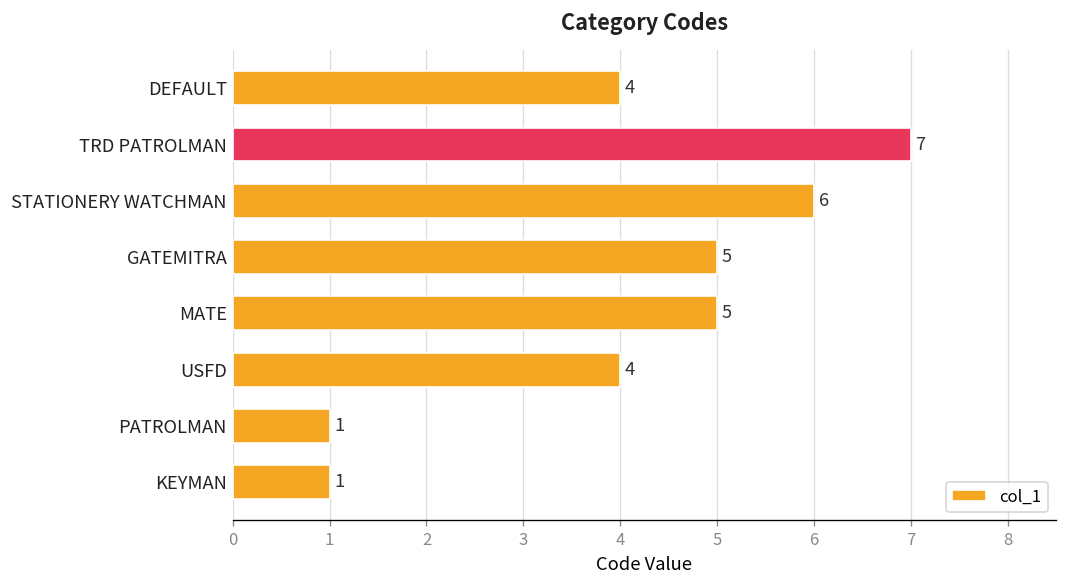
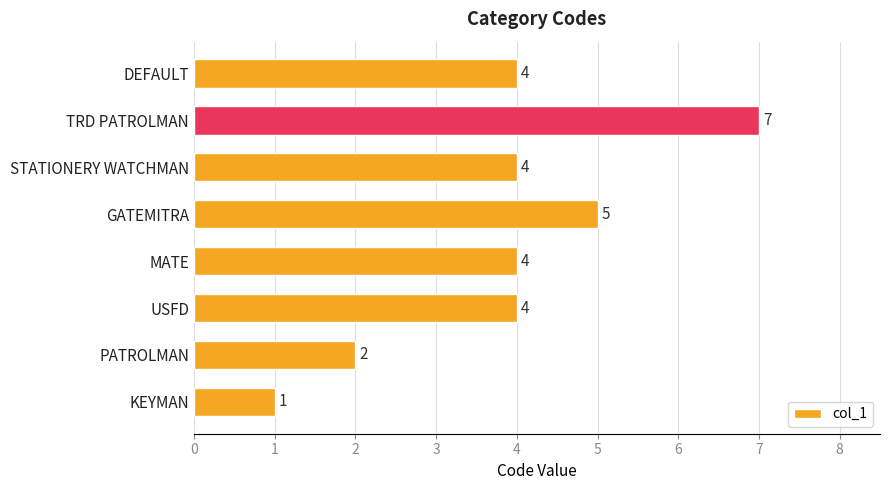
  {
    "DEFAULT": 4,
    "TRD PATROLMAN": 7,
-   "STATIONERY WATCHMAN": 6,
+   "STATIONERY WATCHMAN": 4,
    "GATEMITRA": 5,
-   "MATE": 5,
+   "MATE": 4,
    "USFD": 4,
-   "PATROLMAN": 1,
+   "PATROLMAN": 2,
    "KEYMAN": 1
  }
